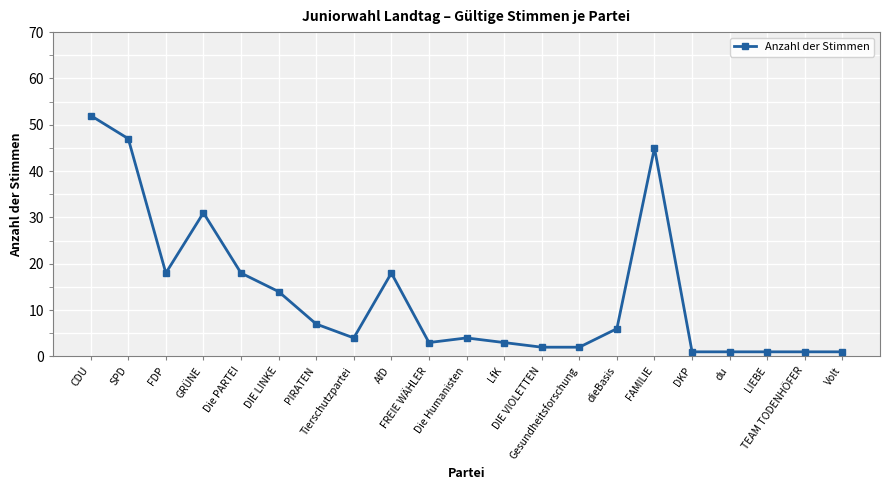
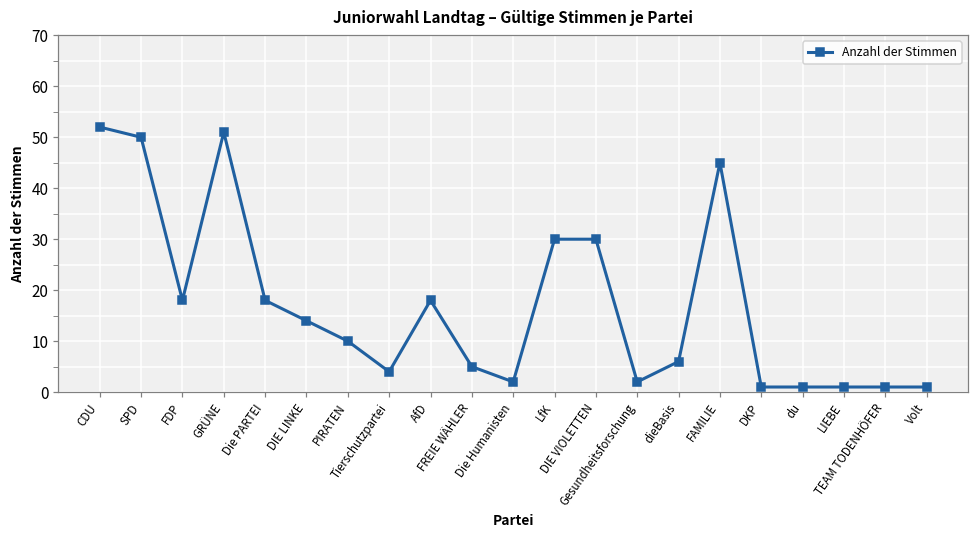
  {
    "CDU": 52,
-   "SPD": 47,
+   "SPD": 50,
    "FDP": 18,
-   "GRÜNE": 31,
+   "GRÜNE": 51,
    "Die PARTEI": 18,
    "DIE LINKE": 14,
-   "PIRATEN": 7,
+   "PIRATEN": 10,
    "Tierschutzpartei": 4,
    "AfD": 18,
-   "FREIE WÄHLER": 3,
-   "Die Humanisten": 4,
-   "LfK": 3,
-   "DIE VIOLETTEN": 2,
+   "FREIE WÄHLER": 5,
+   "Die Humanisten": 2,
+   "LfK": 30,
+   "DIE VIOLETTEN": 30,
    "Gesundheitsforschung": 2,
    "dieBasis": 6,
    "FAMILIE": 45,
    "DKP": 1,
    "du": 1,
    "LIEBE": 1,
    "TEAM TODENHÖFER": 1,
    "Volt": 1
  }
